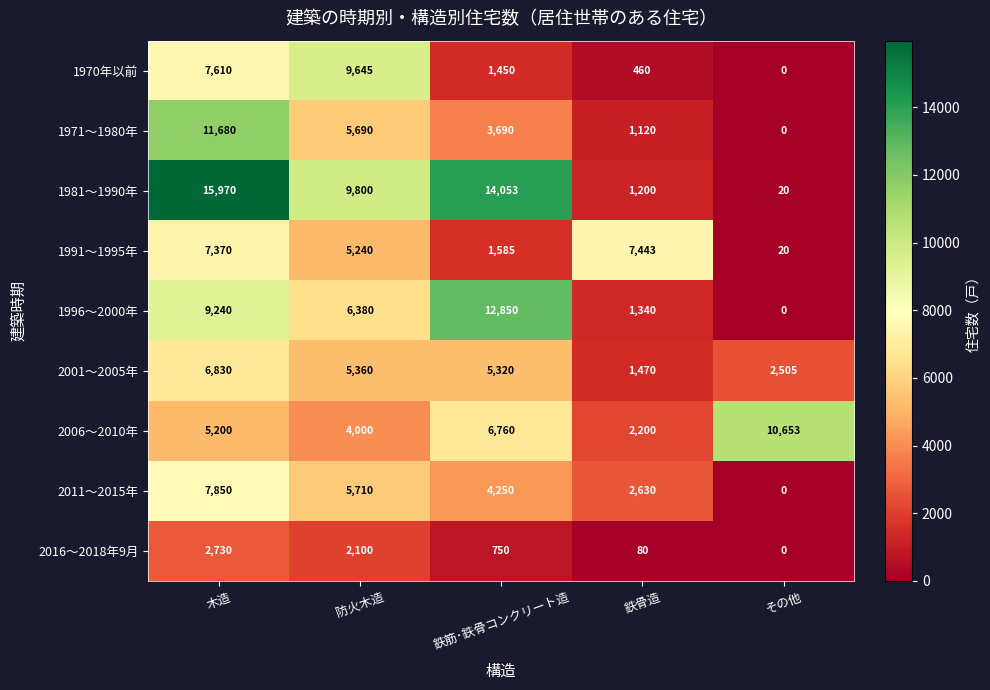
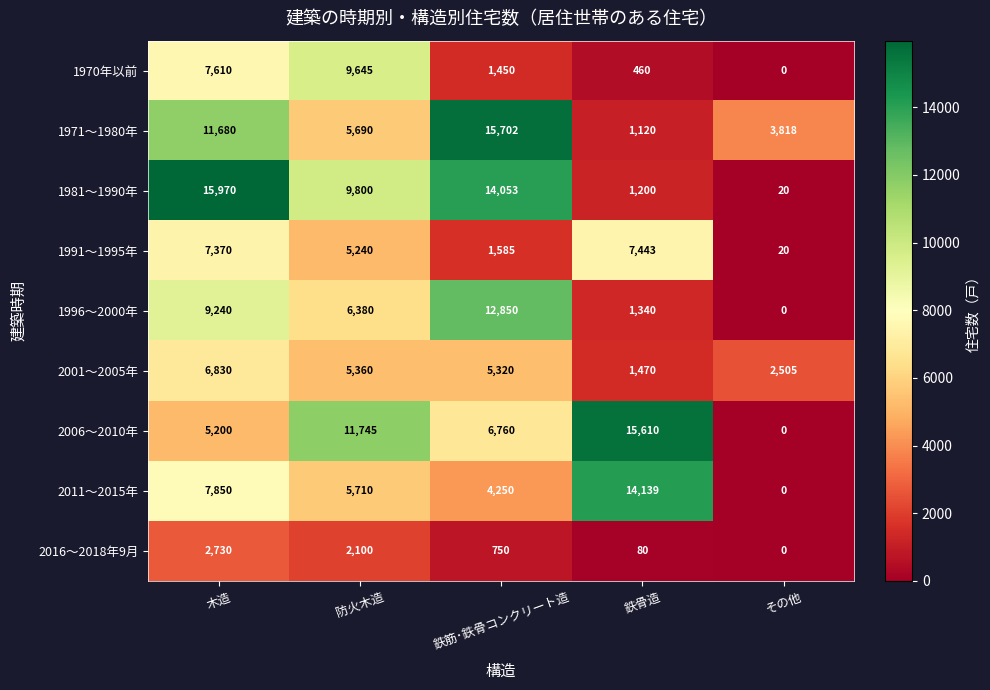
  {
    "1970年以前": {
      "木造": "7,610",
      "防火木造": "9,645",
      "鉄筋･鉄骨コンクリート造": "1,450",
      "鉄骨造": "460",
      "その他": "0"
    },
    "1971～1980年": {
      "木造": "11,680",
      "防火木造": "5,690",
-     "鉄筋･鉄骨コンクリート造": "3,690",
+     "鉄筋･鉄骨コンクリート造": "15,702",
      "鉄骨造": "1,120",
-     "その他": "0"
+     "その他": "3,818"
    },
    "1981～1990年": {
      "木造": "15,970",
      "防火木造": "9,800",
      "鉄筋･鉄骨コンクリート造": "14,053",
      "鉄骨造": "1,200",
      "その他": "20"
    },
    "1991～1995年": {
      "木造": "7,370",
      "防火木造": "5,240",
      "鉄筋･鉄骨コンクリート造": "1,585",
      "鉄骨造": "7,443",
      "その他": "20"
    },
    "1996～2000年": {
      "木造": "9,240",
      "防火木造": "6,380",
      "鉄筋･鉄骨コンクリート造": "12,850",
      "鉄骨造": "1,340",
      "その他": "0"
    },
    "2001～2005年": {
      "木造": "6,830",
      "防火木造": "5,360",
      "鉄筋･鉄骨コンクリート造": "5,320",
      "鉄骨造": "1,470",
      "その他": "2,505"
    },
    "2006～2010年": {
      "木造": "5,200",
-     "防火木造": "4,000",
+     "防火木造": "11,745",
      "鉄筋･鉄骨コンクリート造": "6,760",
-     "鉄骨造": "2,200",
-     "その他": "10,653"
+     "鉄骨造": "15,610",
+     "その他": "0"
    },
    "2011～2015年": {
      "木造": "7,850",
      "防火木造": "5,710",
      "鉄筋･鉄骨コンクリート造": "4,250",
-     "鉄骨造": "2,630",
+     "鉄骨造": "14,139",
      "その他": "0"
    },
    "2016～2018年9月": {
      "木造": "2,730",
      "防火木造": "2,100",
      "鉄筋･鉄骨コンクリート造": "750",
      "鉄骨造": "80",
      "その他": "0"
    }
  }
